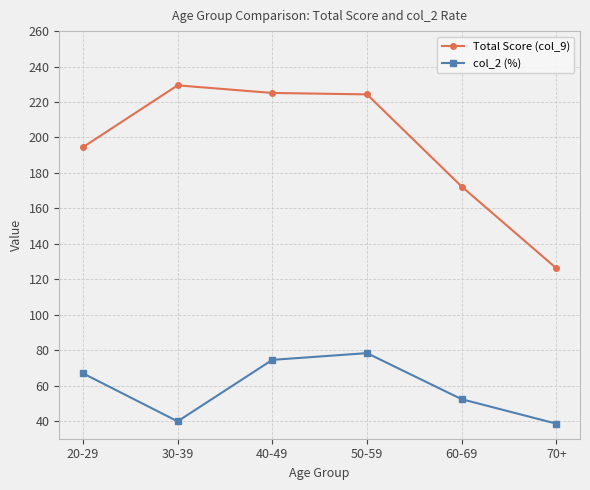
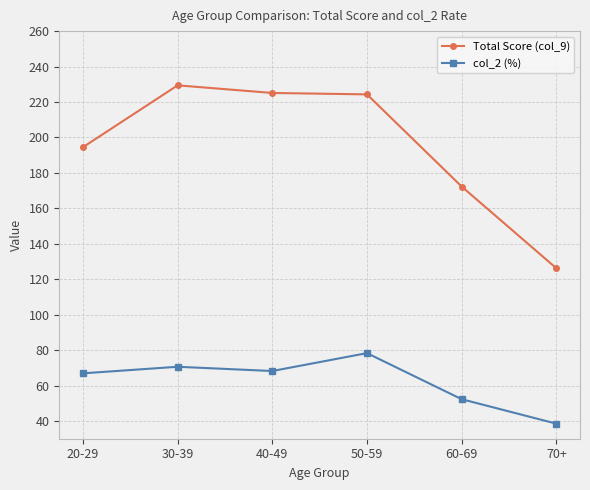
  {
    "Total Score (col_9)": {
      "20-29": 195,
      "30-39": 229,
      "40-49": 225,
      "50-59": 224,
      "60-69": 172,
      "70+": 126
    },
    "col_2 (%)": {
      "20-29": 67,
-     "30-39": 40,
-     "40-49": 75,
+     "30-39": 71,
+     "40-49": 68,
      "50-59": 78,
      "60-69": 52,
      "70+": 39
    }
  }
